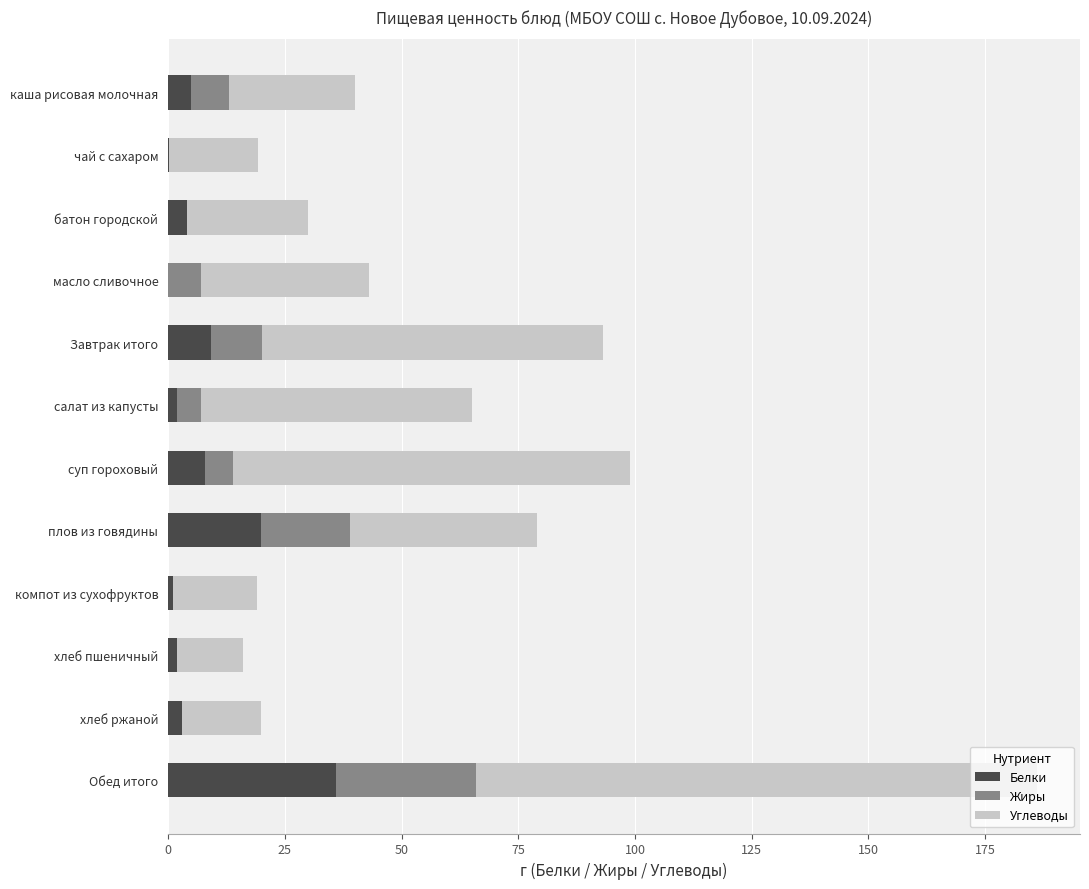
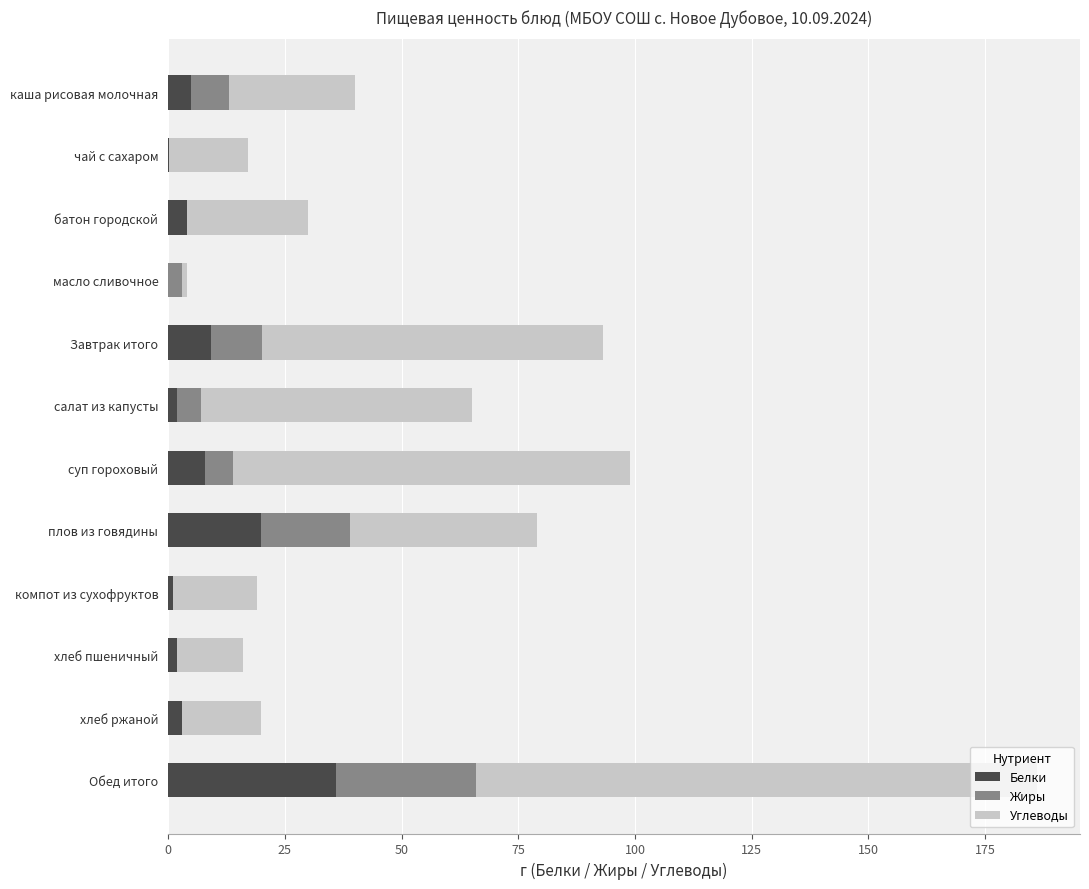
  {
    "Белки": {
      "каша рисовая молочная": 5,
      "батон городской": 4,
      "масло сливочное": 0,
      "Завтрак итого": 9,
      "салат из капусты": 2,
      "суп гороховый": 8,
      "плов из говядины": 20,
      "компот из сухофруктов": 1,
      "хлеб пшеничный": 2,
      "хлеб ржаной": 3,
      "Обед итого": 36
    },
    "Жиры": {
      "каша рисовая молочная": 8,
      "чай с сахаром": 0,
      "батон городской": 0,
-     "масло сливочное": 7,
+     "масло сливочное": 3,
      "Завтрак итого": 11,
      "салат из капусты": 5,
      "суп гороховый": 6,
      "плов из говядины": 19,
      "компот из сухофруктов": 0,
      "хлеб пшеничный": 0,
      "хлеб ржаной": 0,
      "Обед итого": 30
    },
    "Углеводы": {
      "каша рисовая молочная": 27,
-     "чай с сахаром": 19,
+     "чай с сахаром": 17,
      "батон городской": 26,
-     "масло сливочное": 36,
+     "масло сливочное": 1,
      "Завтрак итого": 73,
      "салат из капусты": 58,
      "суп гороховый": 85,
      "плов из говядины": 40,
      "компот из сухофруктов": 18,
      "хлеб пшеничный": 14,
      "хлеб ржаной": 17
    }
  }
